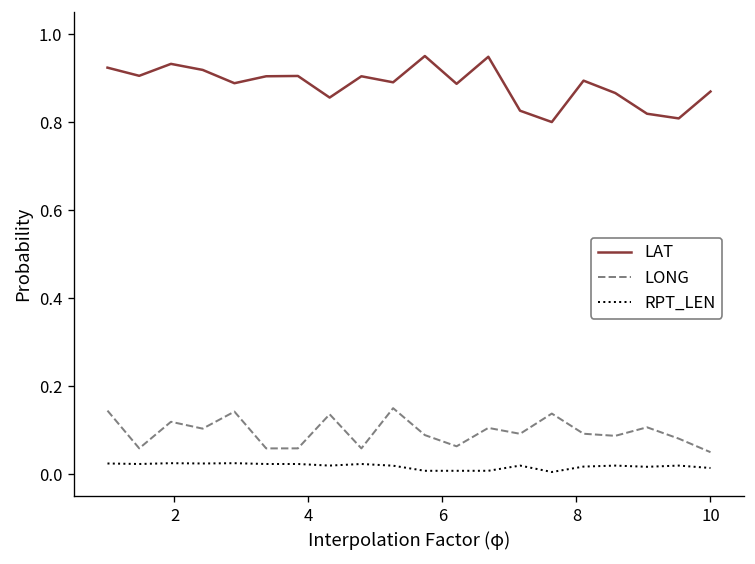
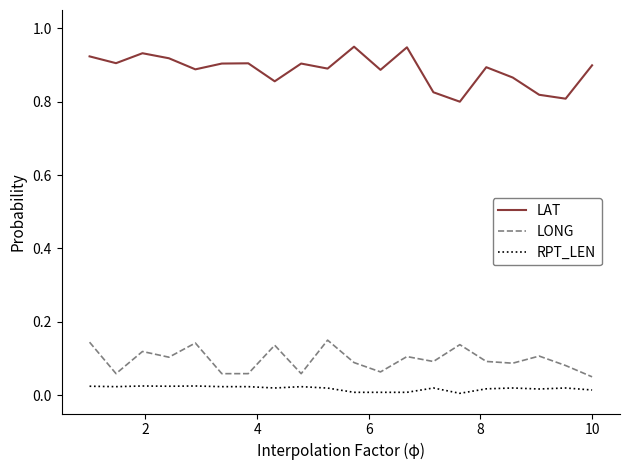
  {
    "LAT": {
-     "10": 0.87
+     "10": 0.90
    },
    "LONG": {
      "10": 0.05
    },
    "RPT_LEN": {
      "10": 0.01
    }
  }
